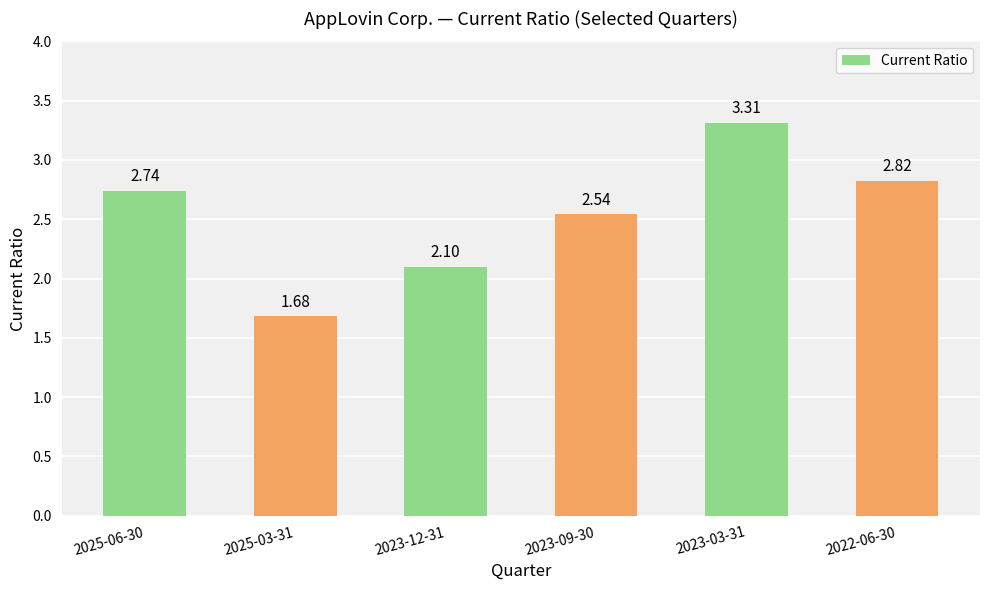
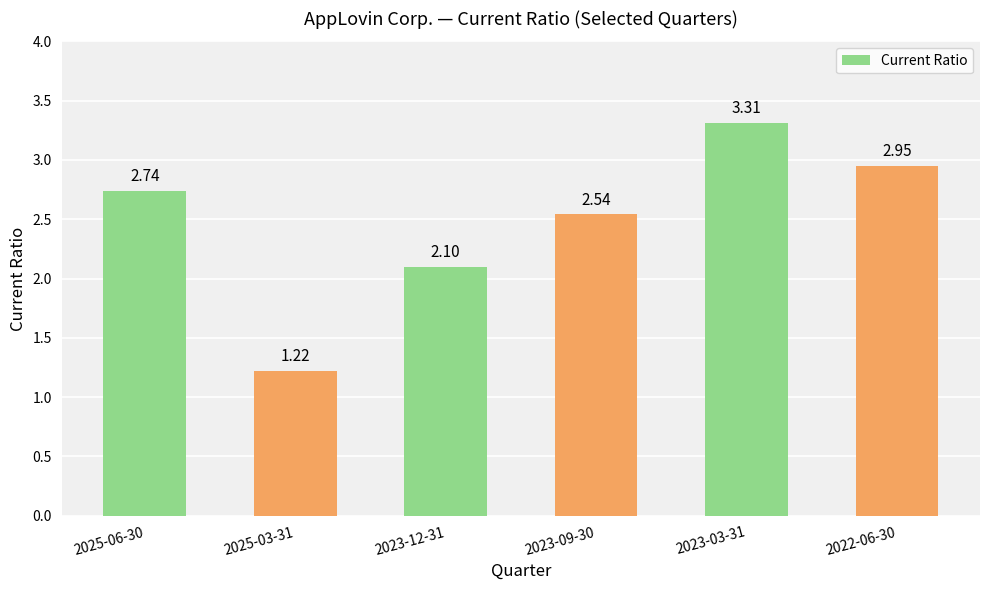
  {
    "2025-06-30": 2.74,
-   "2025-03-31": 1.68,
+   "2025-03-31": 1.22,
    "2023-12-31": 2.10,
    "2023-09-30": 2.54,
    "2023-03-31": 3.31,
-   "2022-06-30": 2.82
+   "2022-06-30": 2.95
  }
